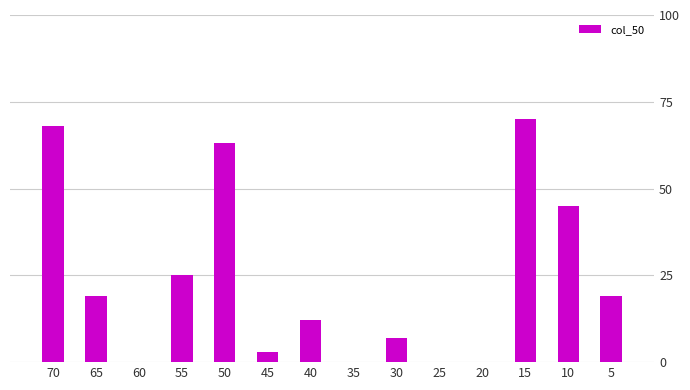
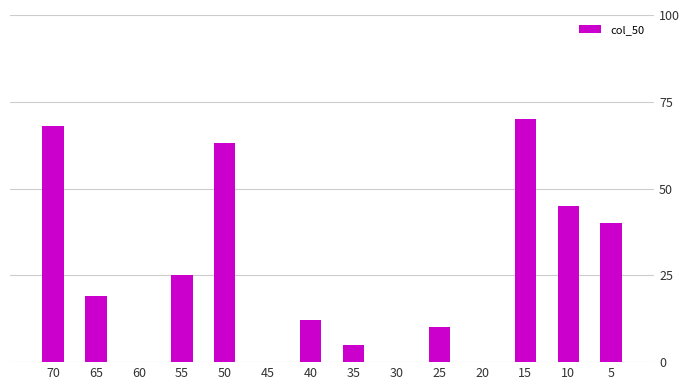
  {
    "70": 68,
    "65": 19,
    "60": 0,
    "55": 25,
    "50": 63,
-   "45": 3,
+   "45": 0,
    "40": 12,
-   "35": 0,
-   "30": 7,
-   "25": 0,
+   "35": 5,
+   "30": 0,
+   "25": 10,
    "20": 0,
    "15": 70,
    "10": 45,
-   "5": 19
+   "5": 40
  }
